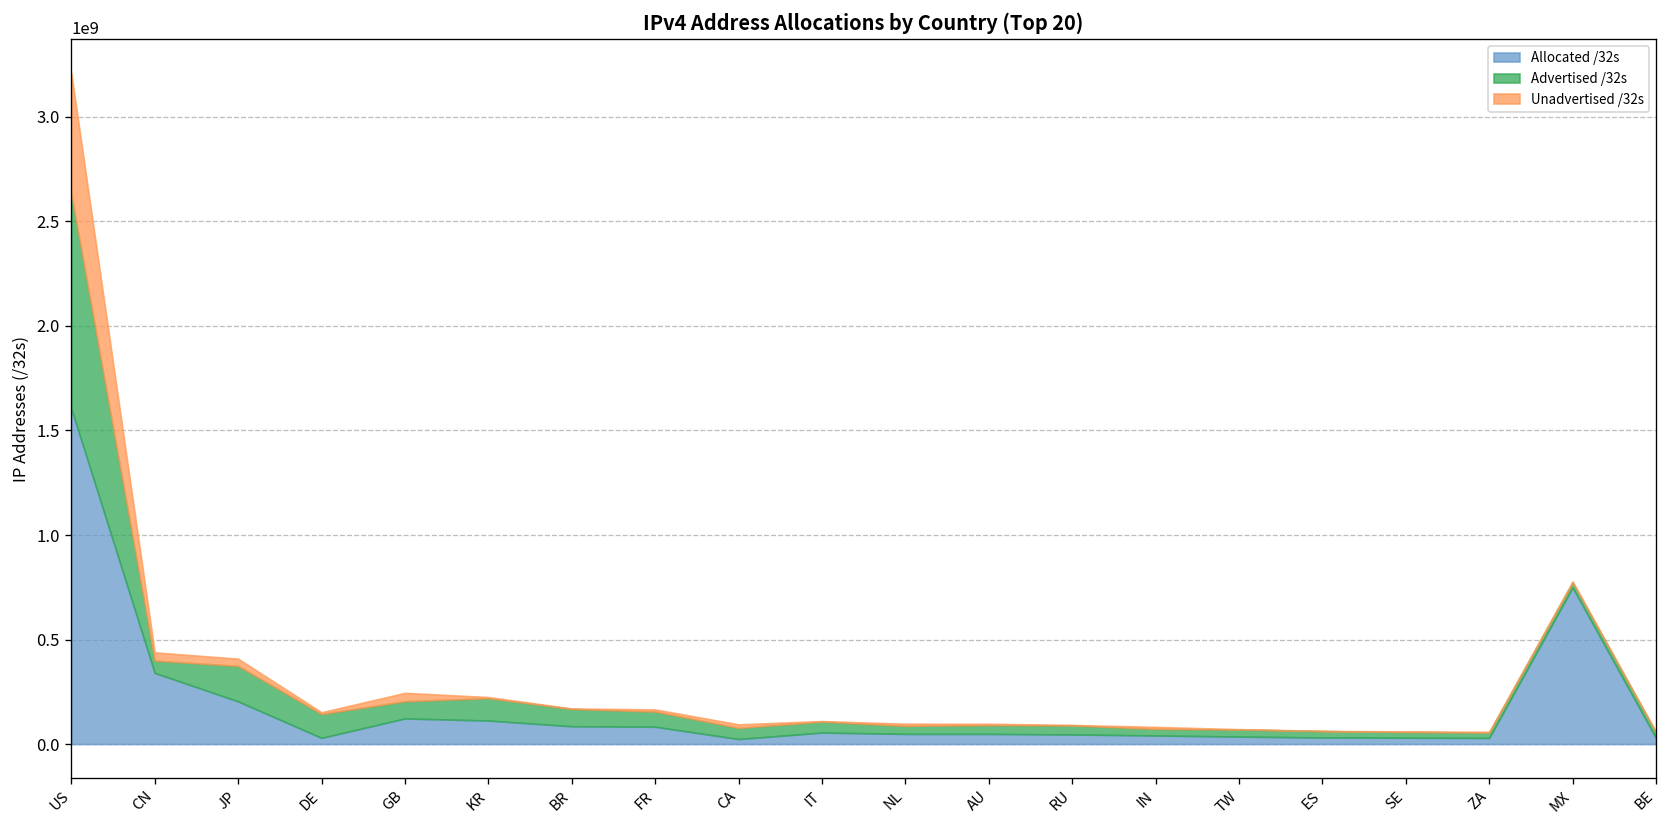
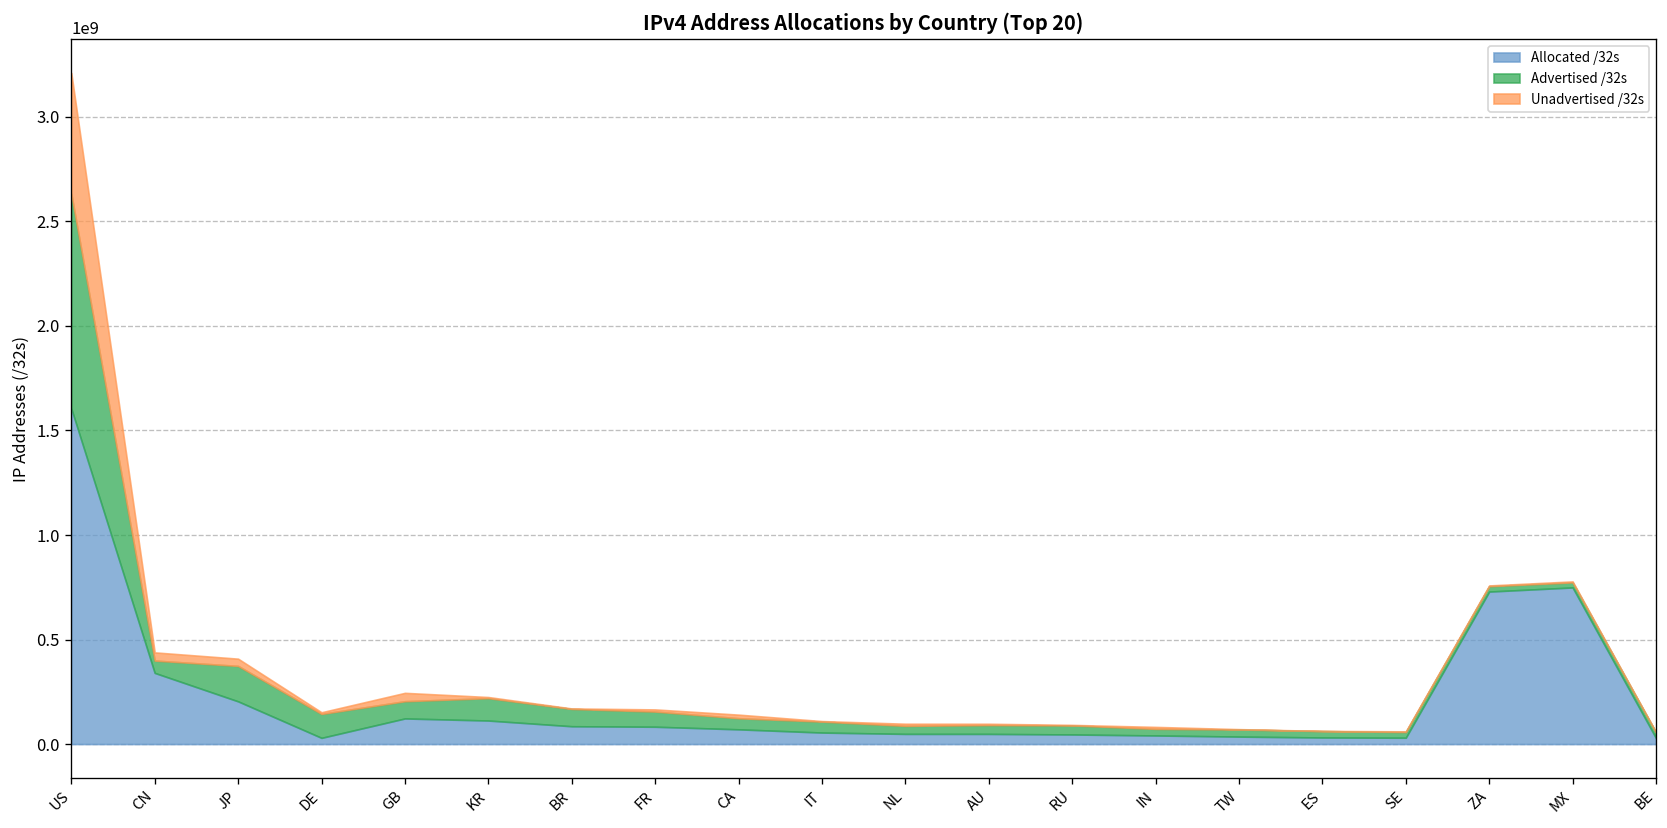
  {
    "Allocated /32s": {
      "US": 1610000000,
      "CN": 340000000,
      "JP": 200000000,
      "DE": 30000000,
      "GB": 120000000,
      "KR": 110000000,
      "BR": 90000000,
      "FR": 80000000,
-     "CA": 20000000,
+     "CA": 70000000,
      "IT": 50000000,
      "NL": 50000000,
      "AU": 50000000,
      "RU": 50000000,
      "IN": 40000000,
      "TW": 40000000,
      "ES": 30000000,
      "SE": 30000000,
-     "ZA": 30000000,
+     "ZA": 730000000,
      "MX": 750000000,
      "BE": 30000000
    },
    "Advertised /32s": {
      "US": 1030000000,
      "CN": 60000000,
      "JP": 170000000,
      "GB": 80000000,
      "CA": 50000000
    },
    "Unadvertised /32s": {
      "US": 580000000,
      "CN": 40000000,
      "JP": 30000000,
      "GB": 40000000,
      "CA": 20000000
    }
  }
